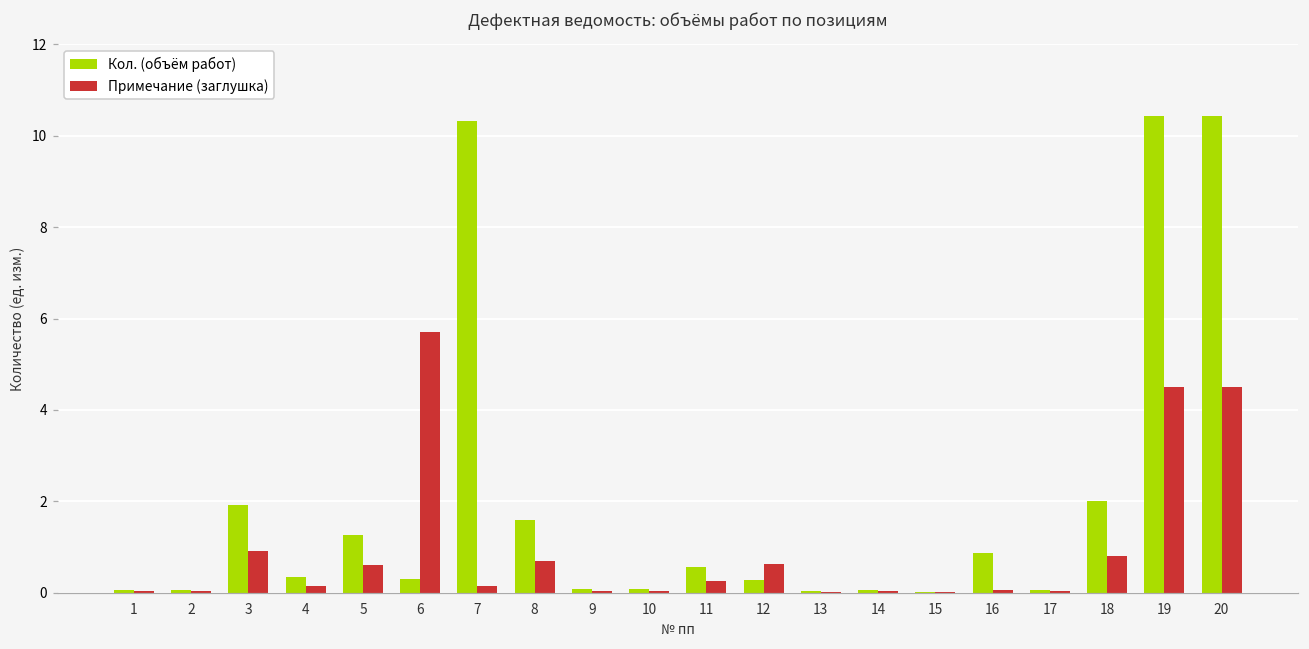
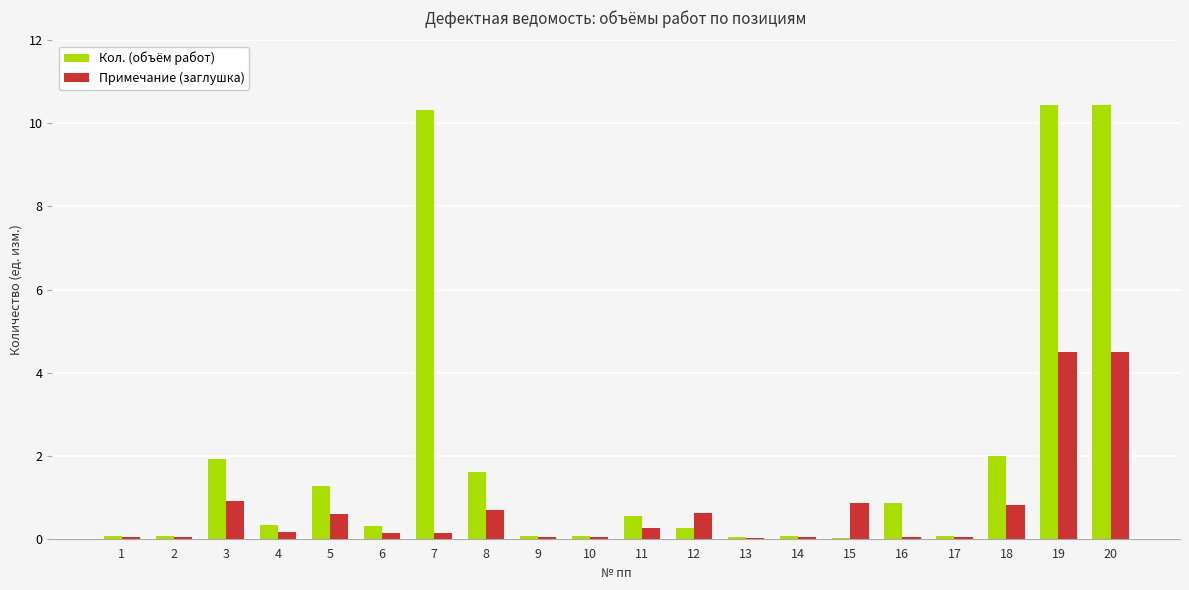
  {
    "Кол. (объём работ)": {
      "3": 1.9,
      "4": 0.3,
      "5": 1.3,
      "6": 0.3,
      "7": 10.3,
      "8": 1.6,
      "9": 0.1,
      "10": 0.1,
      "11": 0.6,
      "12": 0.3,
      "16": 0.9,
      "18": 2.0,
      "19": 10.4,
      "20": 10.4
    },
    "Примечание (заглушка)": {
      "3": 0.9,
      "4": 0.2,
      "5": 0.6,
-     "6": 5.7,
+     "6": 0.1,
      "7": 0.1,
      "8": 0.7,
      "11": 0.3,
      "12": 0.6,
-     "15": 0.0,
+     "15": 0.9,
      "18": 0.8,
      "19": 4.5,
      "20": 4.5
    }
  }
